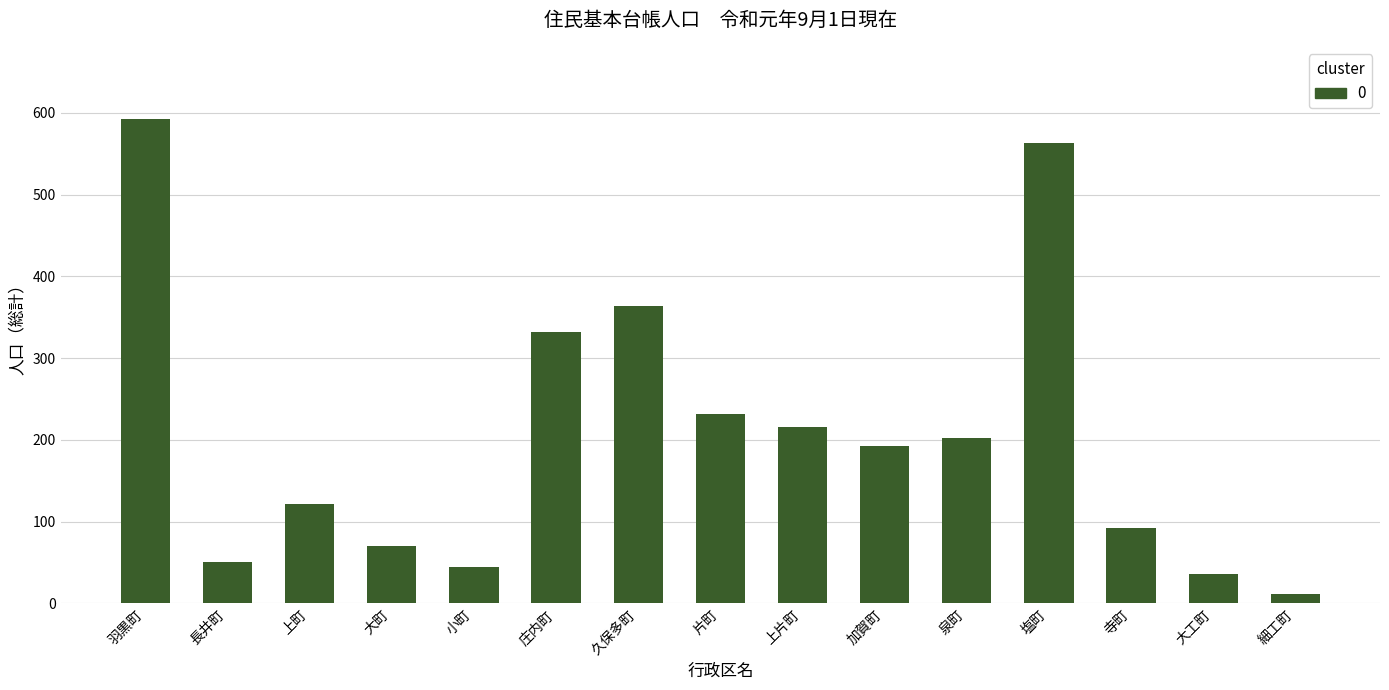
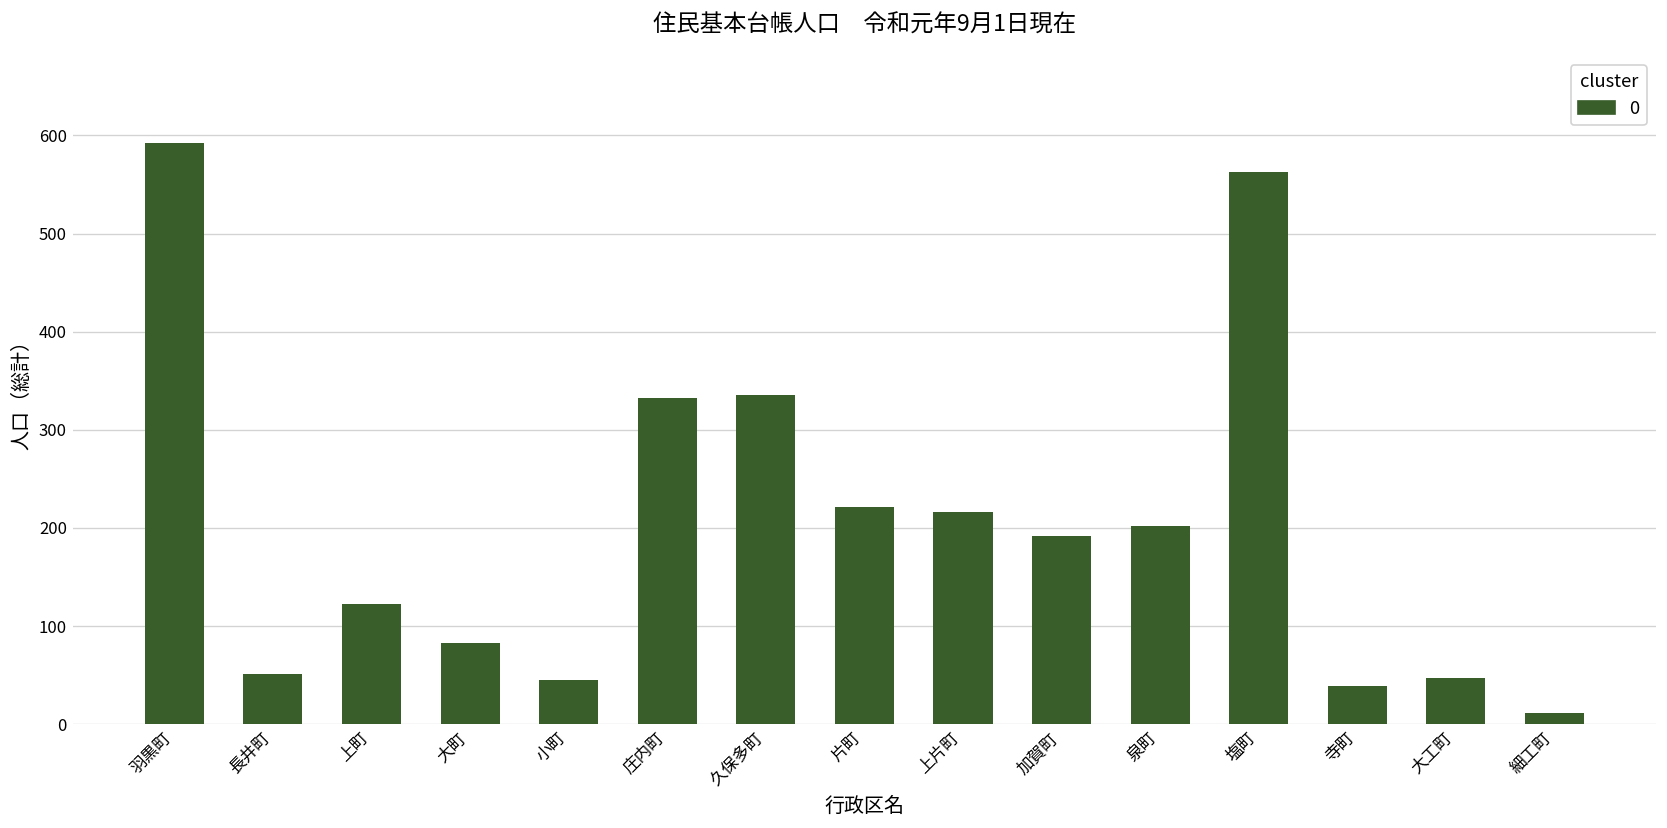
  {
    "羽黒町": 590,
    "長井町": 50,
    "上町": 120,
-   "大町": 70,
+   "大町": 80,
    "小町": 50,
    "庄内町": 330,
-   "久保多町": 360,
-   "片町": 230,
+   "久保多町": 340,
+   "片町": 220,
    "上片町": 220,
    "加賀町": 190,
    "泉町": 200,
    "塩町": 560,
-   "寺町": 90,
-   "大工町": 40,
+   "寺町": 40,
+   "大工町": 50,
    "細工町": 10
  }
